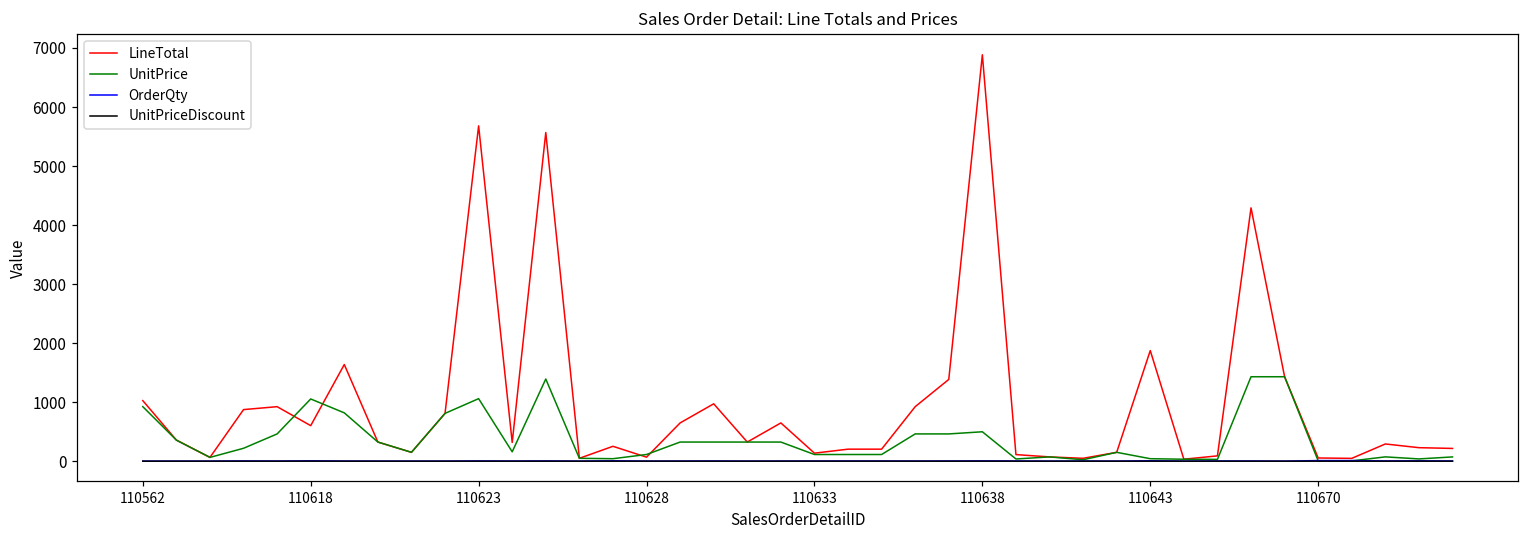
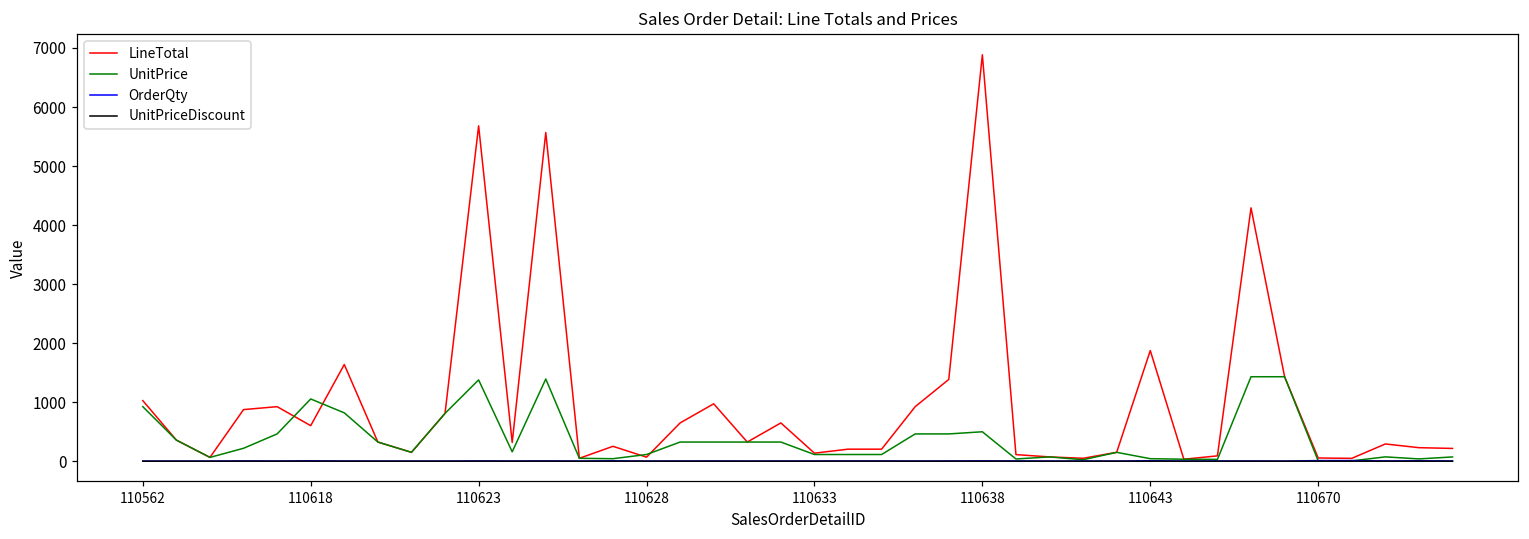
  {
    "LineTotal": {
      "110562": 1000,
      "110618": 600,
      "110623": 5700,
      "110638": 6900,
      "110643": 1900
    },
    "UnitPrice": {
      "110562": 900,
      "110618": 1100,
-     "110623": 1100,
+     "110623": 1400,
      "110638": 500
    },
    "UnitPriceDiscount": {
      "110562": 0,
      "110618": 0,
      "110623": 0,
      "110628": 0,
      "110633": 0,
      "110638": 0
    }
  }
